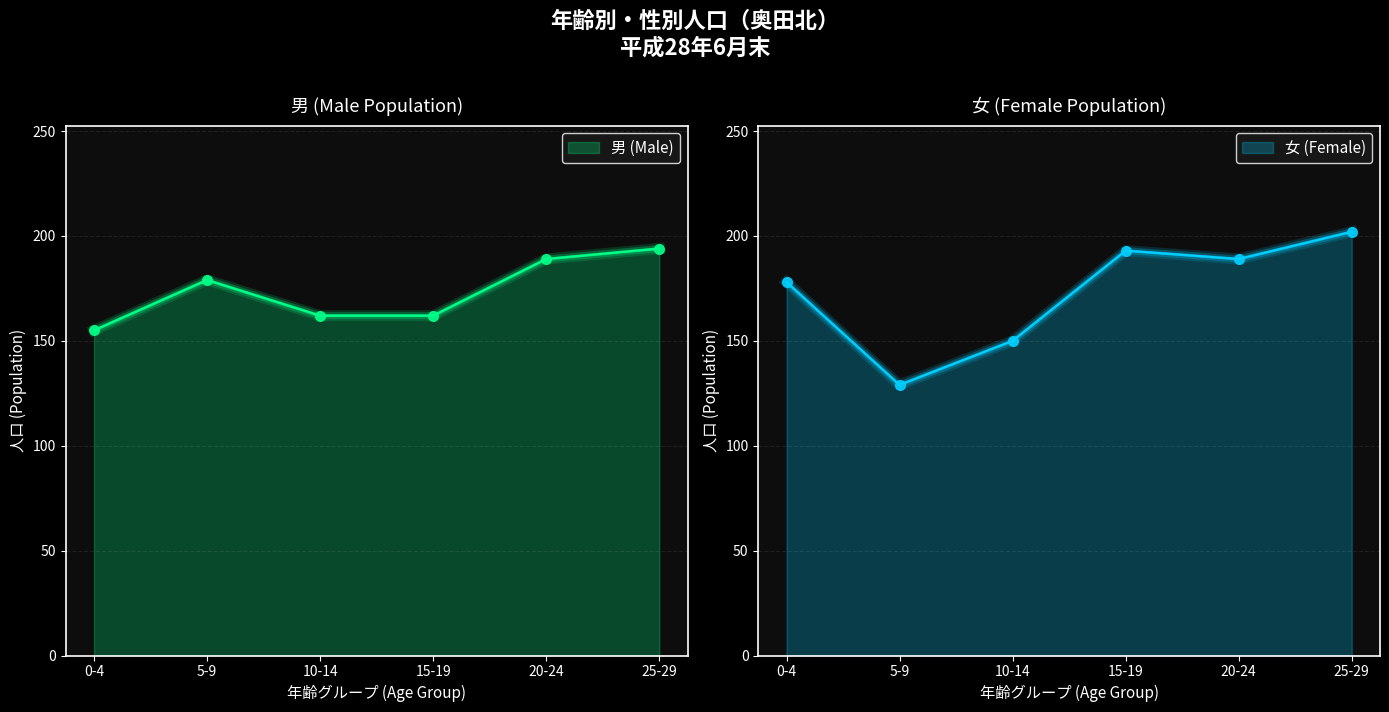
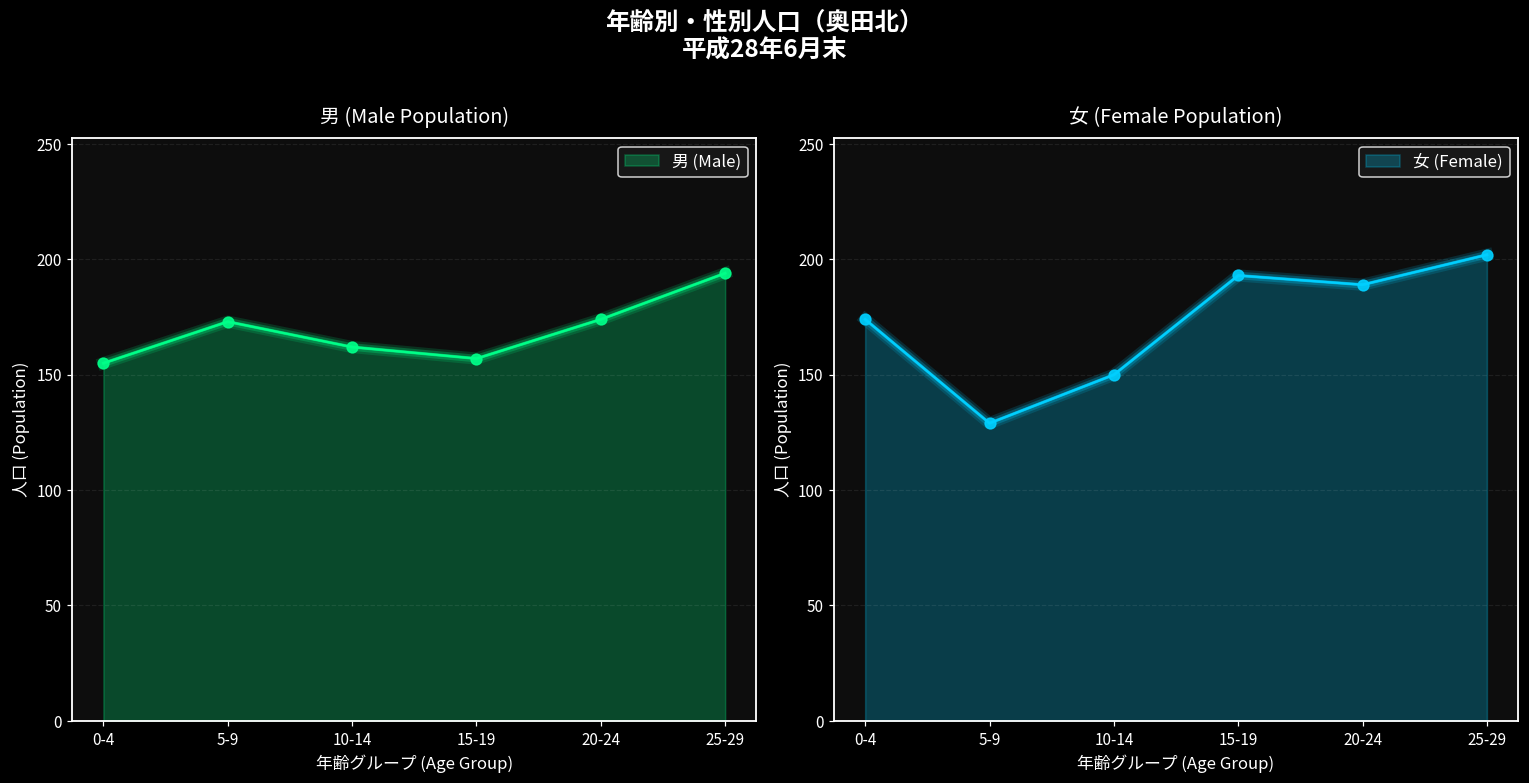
  {
    "男 (Male Population)": {
      "0-4": 155,
-     "5-9": 179,
+     "5-9": 173,
      "10-14": 162,
-     "15-19": 162,
-     "20-24": 189,
+     "15-19": 157,
+     "20-24": 174,
      "25-29": 194
    },
    "女 (Female Population)": {
-     "0-4": 178,
+     "0-4": 174,
      "5-9": 129,
      "10-14": 150,
      "15-19": 193,
      "20-24": 189,
      "25-29": 202
    }
  }
